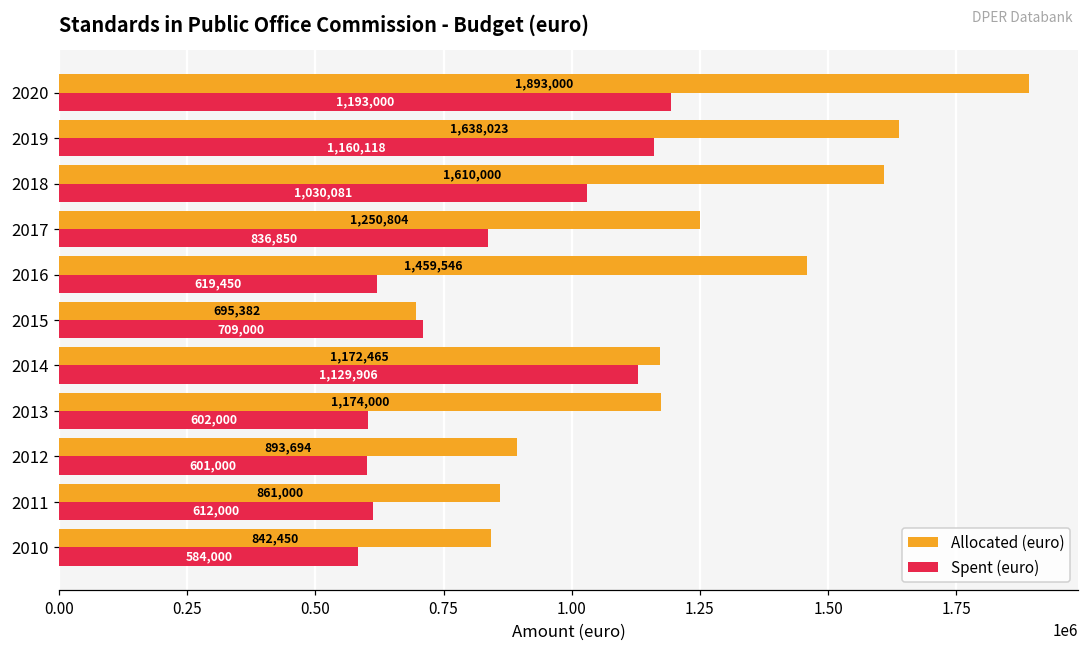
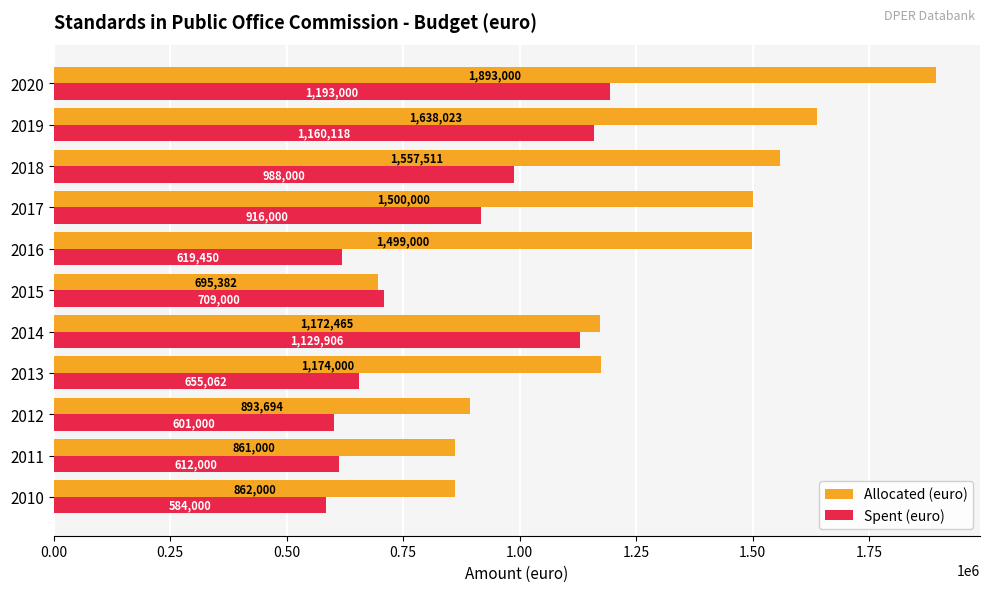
  {
    "Allocated (euro)": {
      "2020": "1,893,000",
      "2019": "1,638,023",
-     "2018": "1,610,000",
-     "2017": "1,250,804",
-     "2016": "1,459,546",
+     "2018": "1,557,511",
+     "2017": "1,500,000",
+     "2016": "1,499,000",
      "2015": "695,382",
      "2014": "1,172,465",
      "2013": "1,174,000",
      "2012": "893,694",
      "2011": "861,000",
-     "2010": "842,450"
+     "2010": "862,000"
    },
    "Spent (euro)": {
      "2020": "1,193,000",
      "2019": "1,160,118",
-     "2018": "1,030,081",
-     "2017": "836,850",
+     "2018": "988,000",
+     "2017": "916,000",
      "2016": "619,450",
      "2015": "709,000",
      "2014": "1,129,906",
-     "2013": "602,000",
+     "2013": "655,062",
      "2012": "601,000",
      "2011": "612,000",
      "2010": "584,000"
    }
  }
